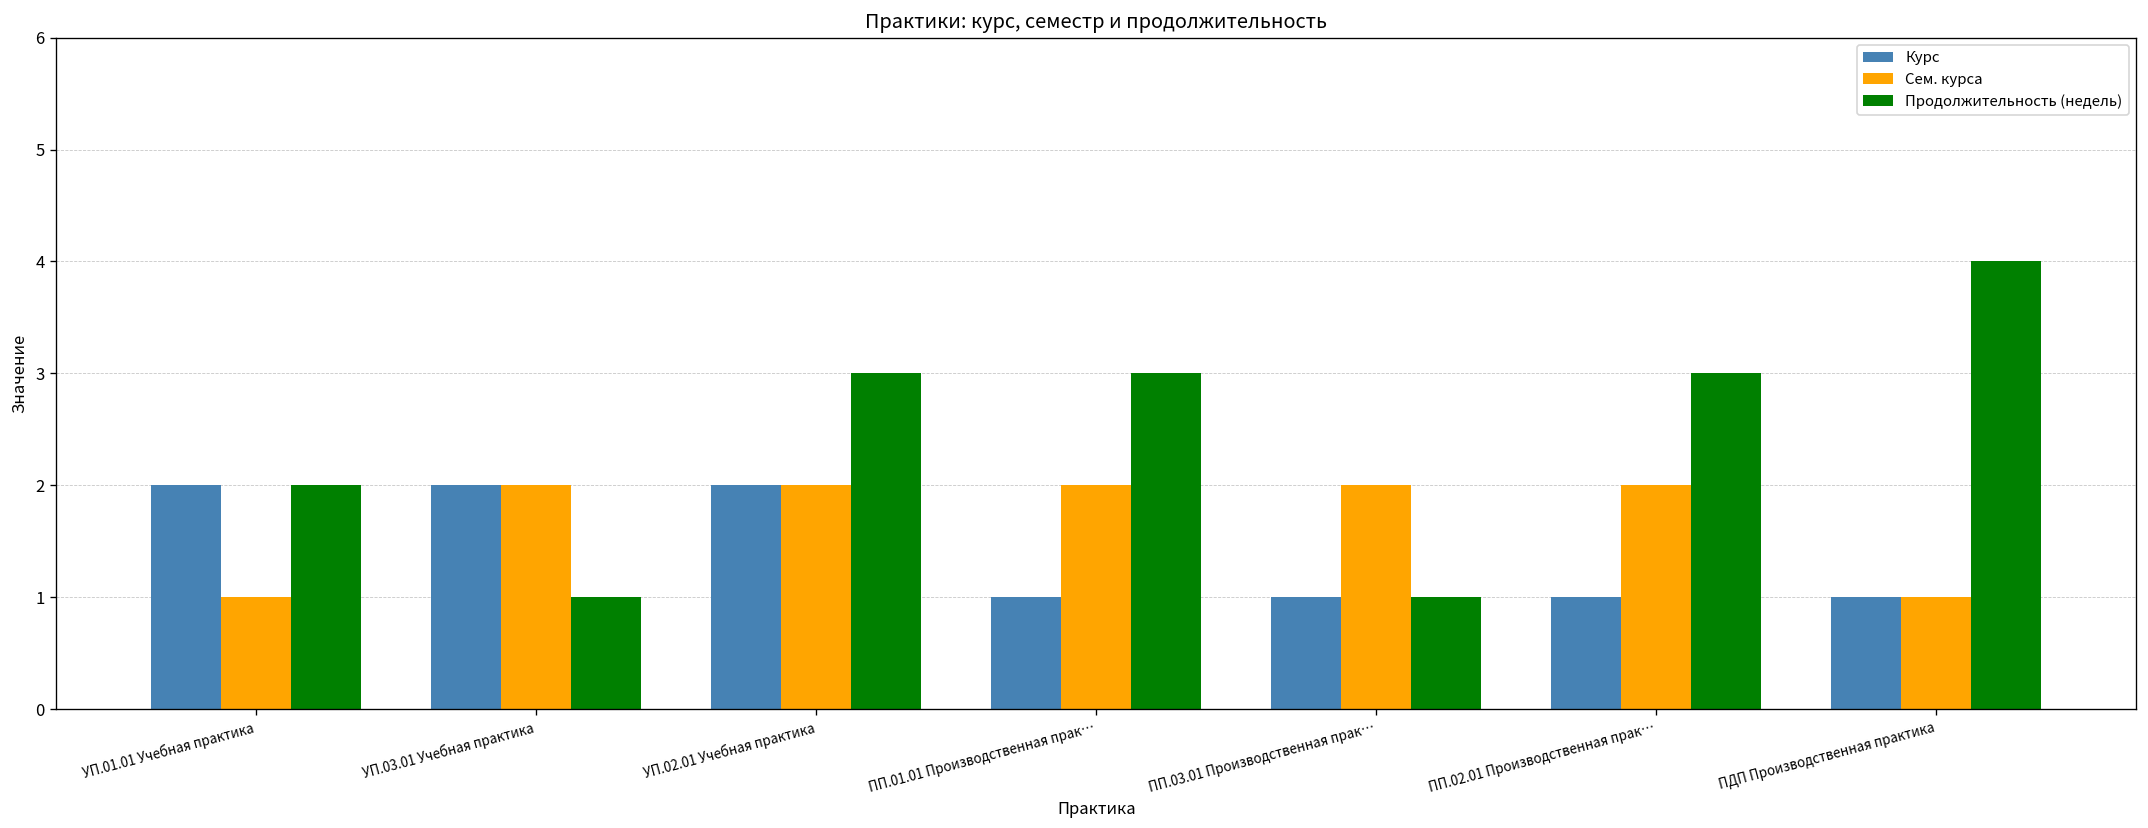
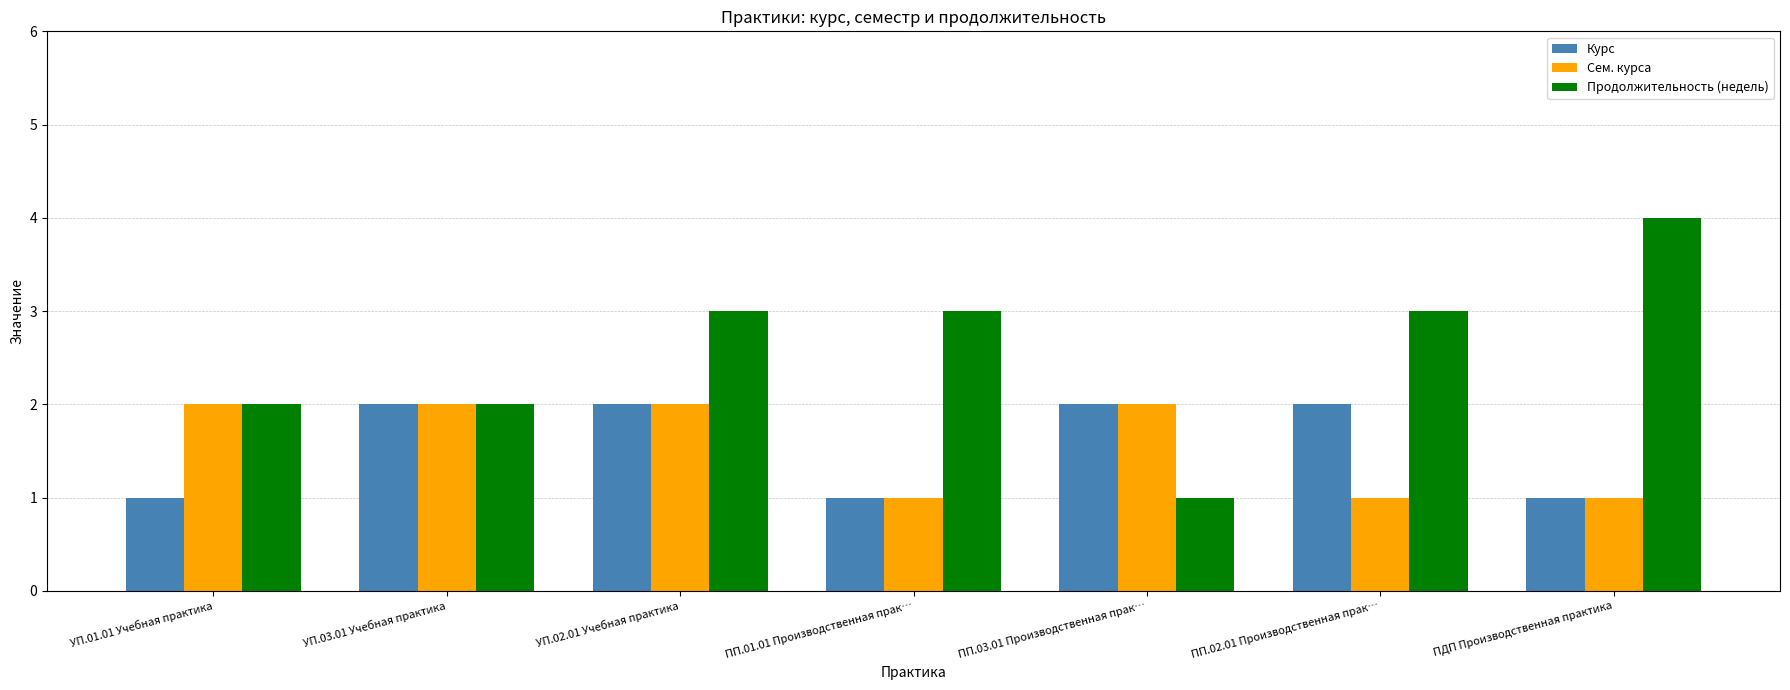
  {
    "Курс": {
-     "УП.01.01 Учебная практика": 2,
+     "УП.01.01 Учебная практика": 1,
      "УП.03.01 Учебная практика": 2,
      "УП.02.01 Учебная практика": 2,
      "ПП.01.01 Производственная прак…": 1,
-     "ПП.03.01 Производственная прак…": 1,
-     "ПП.02.01 Производственная прак…": 1,
+     "ПП.03.01 Производственная прак…": 2,
+     "ПП.02.01 Производственная прак…": 2,
      "ПДП Производственная практика": 1
    },
    "Сем. курса": {
-     "УП.01.01 Учебная практика": 1,
+     "УП.01.01 Учебная практика": 2,
      "УП.03.01 Учебная практика": 2,
      "УП.02.01 Учебная практика": 2,
-     "ПП.01.01 Производственная прак…": 2,
+     "ПП.01.01 Производственная прак…": 1,
      "ПП.03.01 Производственная прак…": 2,
-     "ПП.02.01 Производственная прак…": 2,
+     "ПП.02.01 Производственная прак…": 1,
      "ПДП Производственная практика": 1
    },
    "Продолжительность (недель)": {
      "УП.01.01 Учебная практика": 2,
-     "УП.03.01 Учебная практика": 1,
+     "УП.03.01 Учебная практика": 2,
      "УП.02.01 Учебная практика": 3,
      "ПП.01.01 Производственная прак…": 3,
      "ПП.03.01 Производственная прак…": 1,
      "ПП.02.01 Производственная прак…": 3,
      "ПДП Производственная практика": 4
    }
  }
